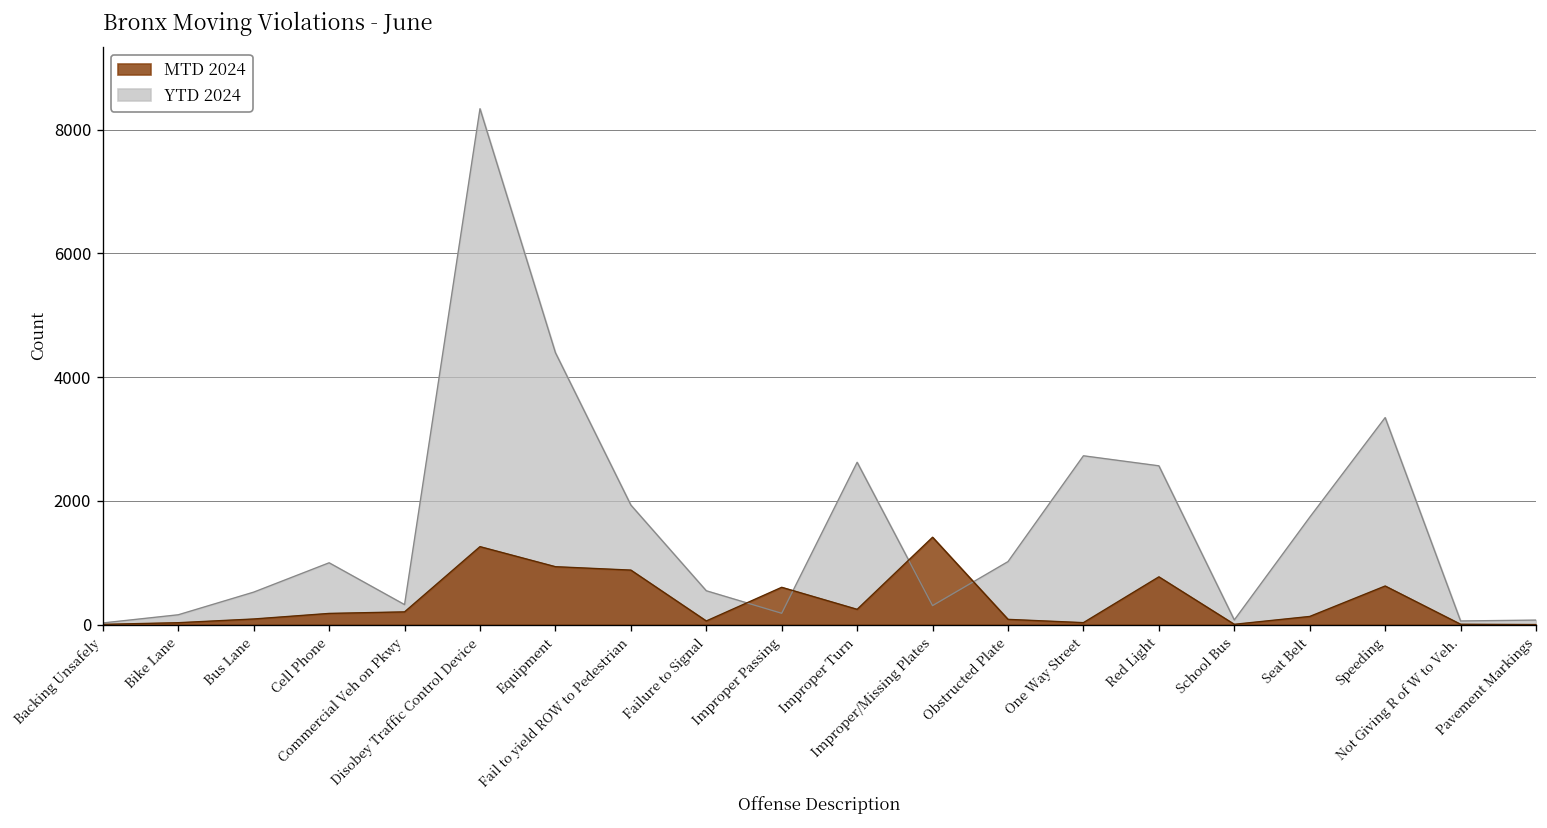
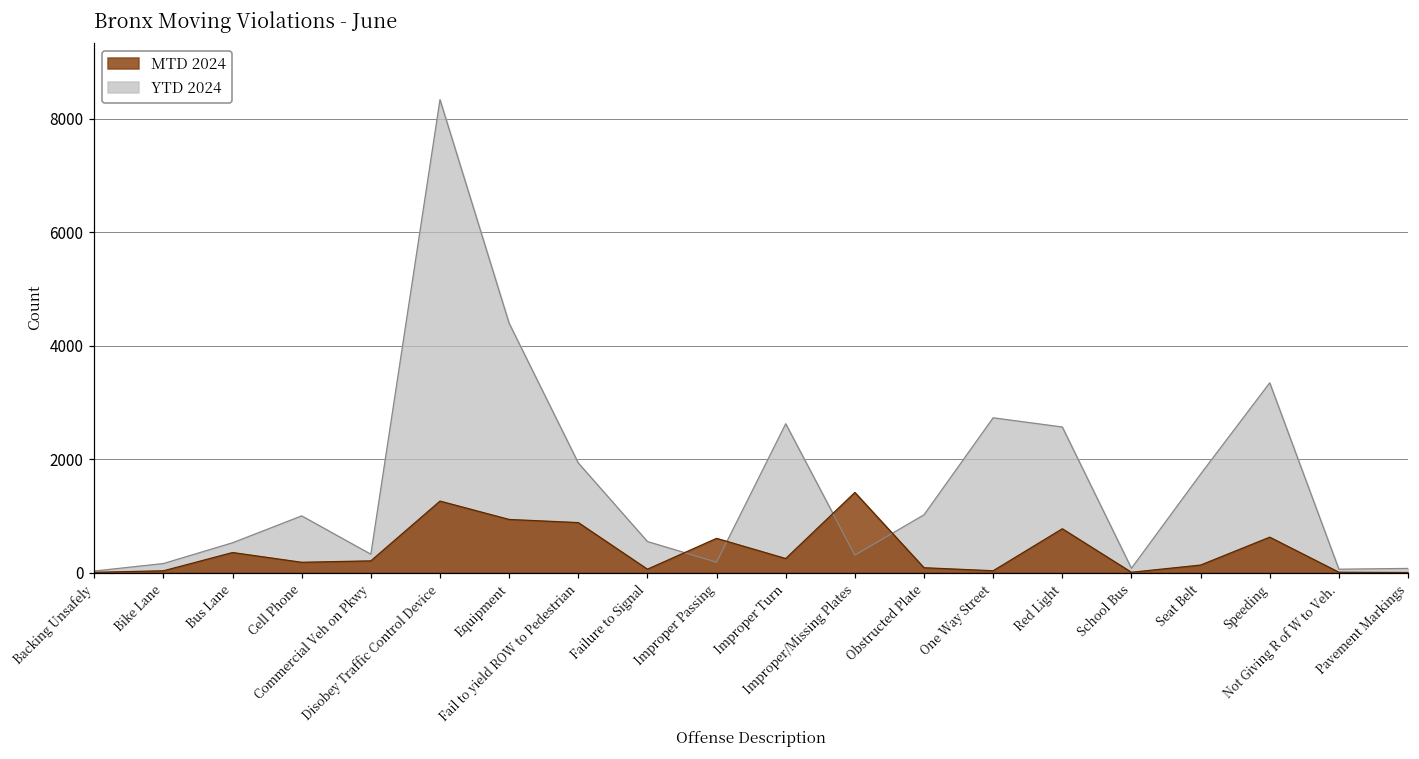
  {
    "YTD 2024": {
      "Bike Lane": 200,
      "Bus Lane": 500,
      "Cell Phone": 1000,
      "Commercial Veh on Pkwy": 300,
      "Disobey Traffic Control Device": 8300,
      "Equipment": 4400,
      "Fail to yield ROW to Pedestrian": 1900,
      "Failure to Signal": 500,
      "Improper Passing": 200,
      "Improper Turn": 2600,
      "Improper/Missing Plates": 300,
      "Obstructed Plate": 1000,
      "One Way Street": 2700,
      "Red Light": 2600,
      "School Bus": 100,
      "Seat Belt": 1700,
      "Speeding": 3300,
      "Not Giving R of W to Veh.": 100,
      "Pavement Markings": 100
    },
    "MTD 2024": {
      "Bike Lane": 0,
-     "Bus Lane": 100,
+     "Bus Lane": 400,
      "Cell Phone": 200,
      "Commercial Veh on Pkwy": 200,
      "Disobey Traffic Control Device": 1300,
      "Equipment": 900,
      "Fail to yield ROW to Pedestrian": 900,
      "Failure to Signal": 100,
      "Improper Passing": 600,
      "Improper Turn": 200,
      "Improper/Missing Plates": 1400,
      "Obstructed Plate": 100,
      "One Way Street": 0,
      "Red Light": 800,
      "School Bus": 0,
      "Seat Belt": 100,
      "Speeding": 600,
      "Not Giving R of W to Veh.": 0,
      "Pavement Markings": 0
    }
  }
